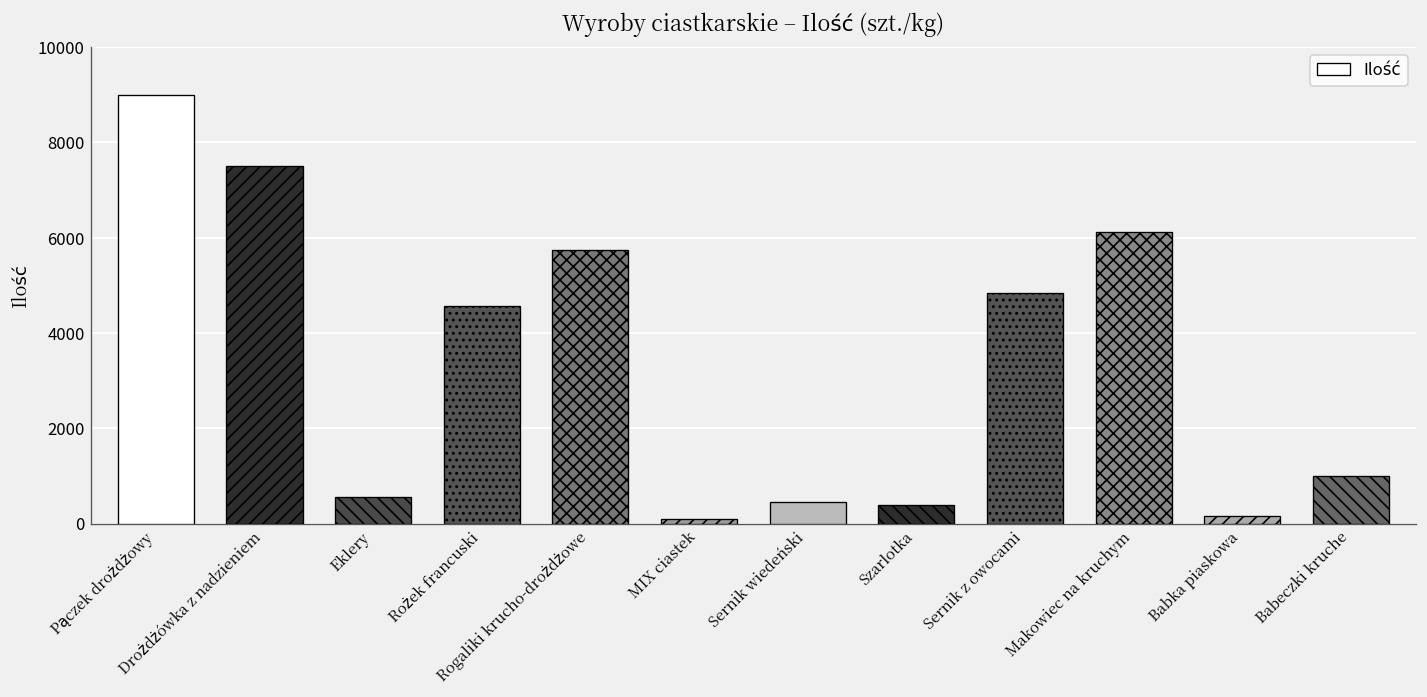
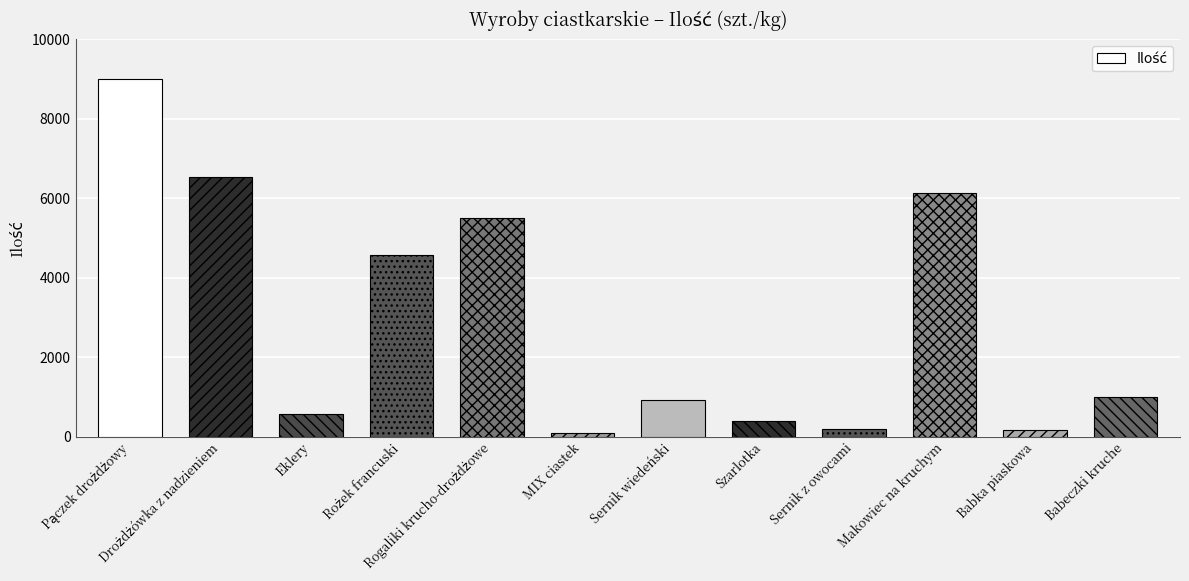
  {
    "Pączek drożdżowy": 9000,
-   "Drożdżówka z nadzieniem": 7500,
+   "Drożdżówka z nadzieniem": 6500,
    "Eklery": 600,
    "Rożek francuski": 4600,
-   "Rogaliki krucho-drożdżowe": 5700,
+   "Rogaliki krucho-drożdżowe": 5500,
    "MIX ciastek": 100,
-   "Sernik wiedeński": 500,
+   "Sernik wiedeński": 900,
    "Szarlotka": 400,
-   "Sernik z owocami": 4800,
+   "Sernik z owocami": 200,
    "Makowiec na kruchym": 6100,
    "Babka piaskowa": 200,
    "Babeczki kruche": 1000
  }
